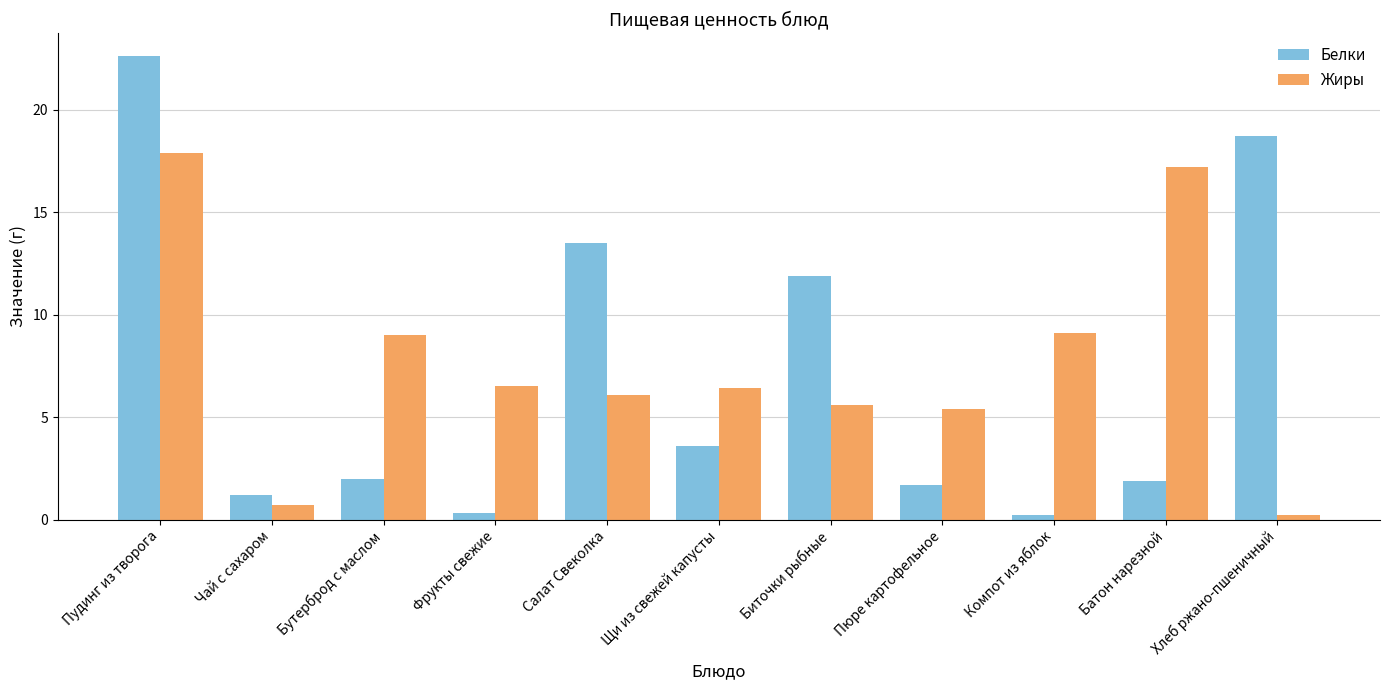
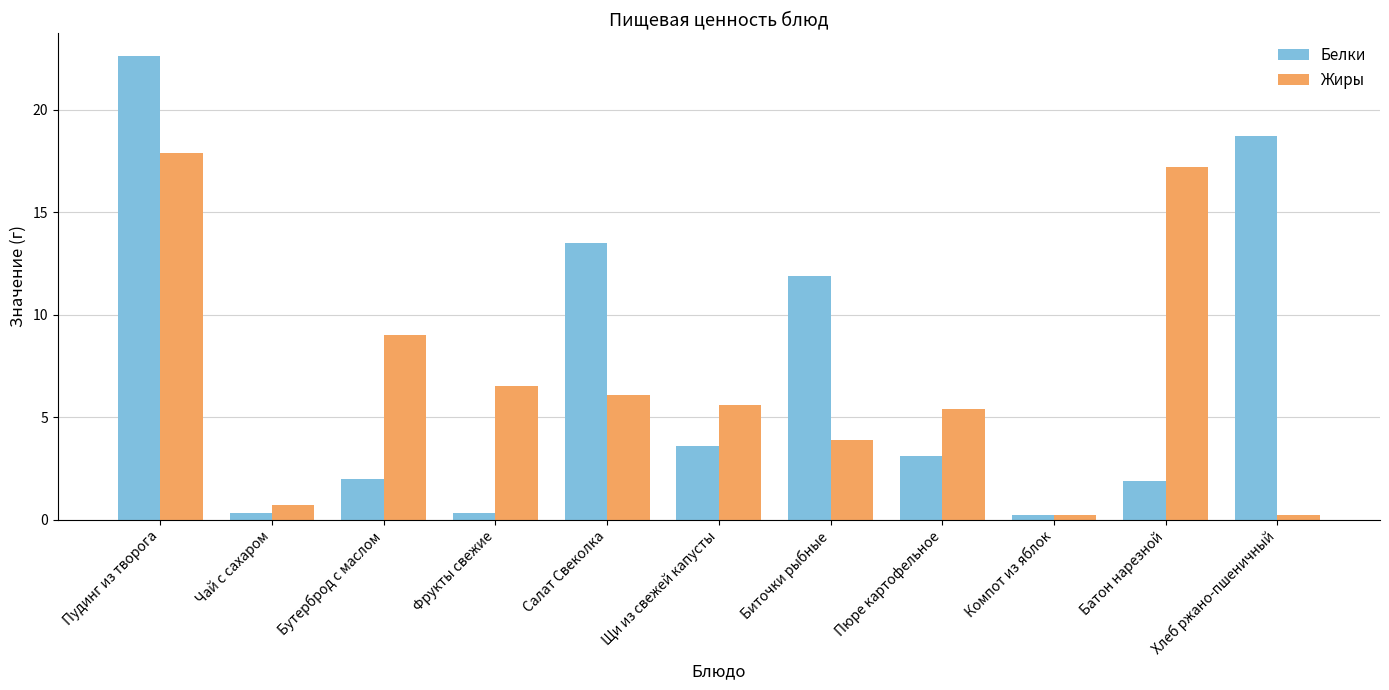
  {
    "Белки": {
      "Пудинг из творога": 22.6,
-     "Чай с сахаром": 1.2,
+     "Чай с сахаром": 0.3,
      "Бутерброд с маслом": 2.0,
      "Фрукты свежие": 0.3,
      "Салат Свеколка": 13.5,
      "Щи из свежей капусты": 3.6,
      "Биточки рыбные": 11.9,
-     "Пюре картофельное": 1.7,
+     "Пюре картофельное": 3.1,
      "Компот из яблок": 0.2,
      "Батон нарезной": 1.9,
      "Хлеб ржано-пшеничный": 18.7
    },
    "Жиры": {
      "Пудинг из творога": 17.9,
      "Чай с сахаром": 0.7,
      "Бутерброд с маслом": 9.0,
      "Фрукты свежие": 6.5,
      "Салат Свеколка": 6.1,
-     "Щи из свежей капусты": 6.4,
-     "Биточки рыбные": 5.6,
+     "Щи из свежей капусты": 5.6,
+     "Биточки рыбные": 3.9,
      "Пюре картофельное": 5.4,
-     "Компот из яблок": 9.1,
+     "Компот из яблок": 0.2,
      "Батон нарезной": 17.2,
      "Хлеб ржано-пшеничный": 0.2
    }
  }
